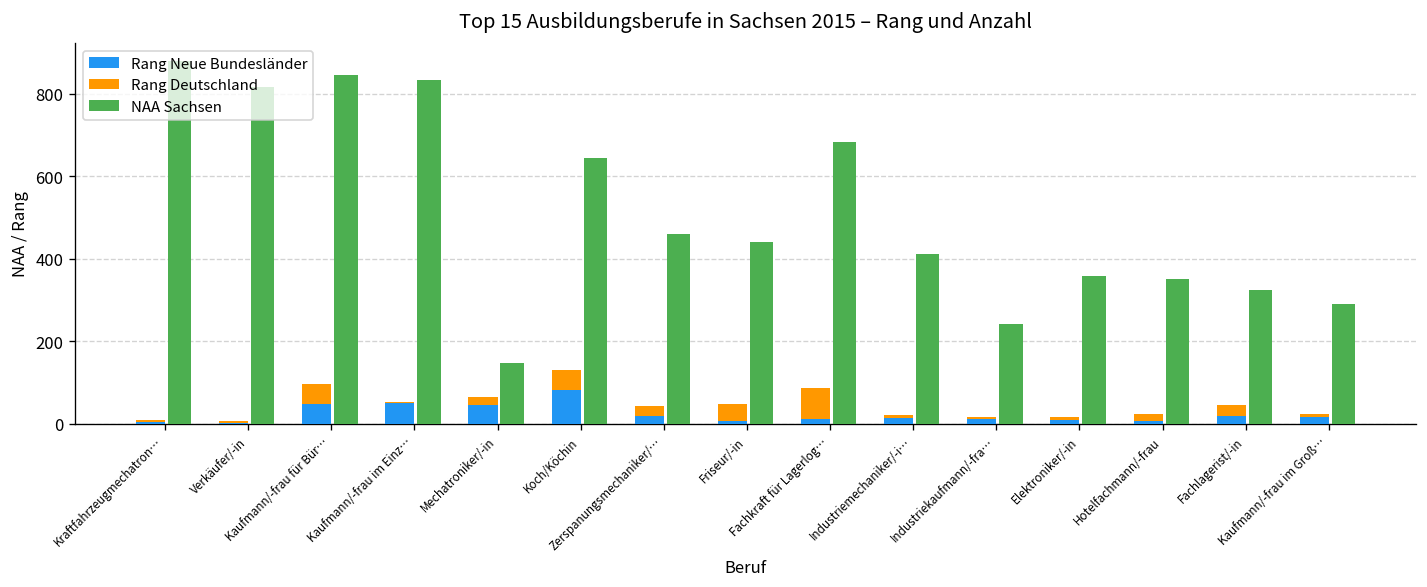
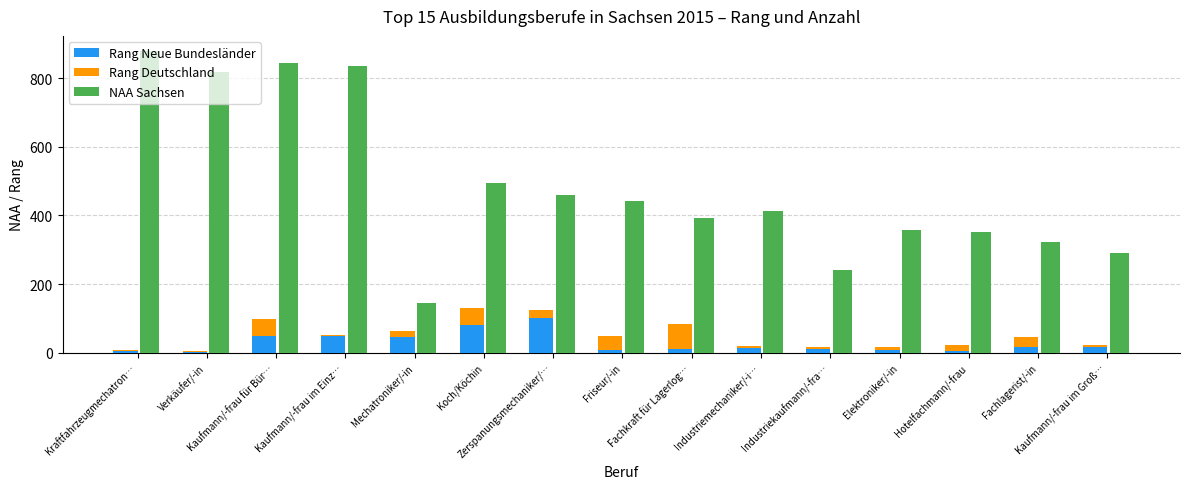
  {
    "Rang Neue Bundesländer": {
      "Kaufmann/-frau für Bür…": 50,
      "Kaufmann/-frau im Einz…": 50,
      "Mechatroniker/-in": 50,
      "Koch/Köchin": 80,
-     "Zerspanungsmechaniker/…": 20,
+     "Zerspanungsmechaniker/…": 100,
      "Fachkraft für Lagerlog…": 10,
      "Industriemechaniker/-i…": 10,
      "Industriekaufmann/-fra…": 10,
      "Elektroniker/-in": 10,
      "Fachlagerist/-in": 20,
      "Kaufmann/-frau im Groß…": 20
    },
    "Rang Deutschland": {
      "Kaufmann/-frau für Bür…": 50,
      "Mechatroniker/-in": 20,
      "Koch/Köchin": 50,
      "Zerspanungsmechaniker/…": 20,
      "Friseur/-in": 40,
      "Fachkraft für Lagerlog…": 80,
      "Industriemechaniker/-i…": 10,
      "Elektroniker/-in": 10,
      "Hotelfachmann/-frau": 20,
      "Fachlagerist/-in": 30
    },
    "NAA Sachsen": {
      "Kaufmann/-frau für Bür…": 850,
      "Kaufmann/-frau im Einz…": 840,
      "Mechatroniker/-in": 150,
-     "Koch/Köchin": 650,
+     "Koch/Köchin": 500,
      "Zerspanungsmechaniker/…": 460,
      "Friseur/-in": 440,
-     "Fachkraft für Lagerlog…": 680,
+     "Fachkraft für Lagerlog…": 390,
      "Industriemechaniker/-i…": 410,
      "Industriekaufmann/-fra…": 240,
      "Elektroniker/-in": 360,
      "Hotelfachmann/-frau": 350,
      "Fachlagerist/-in": 320,
      "Kaufmann/-frau im Groß…": 290
    }
  }
